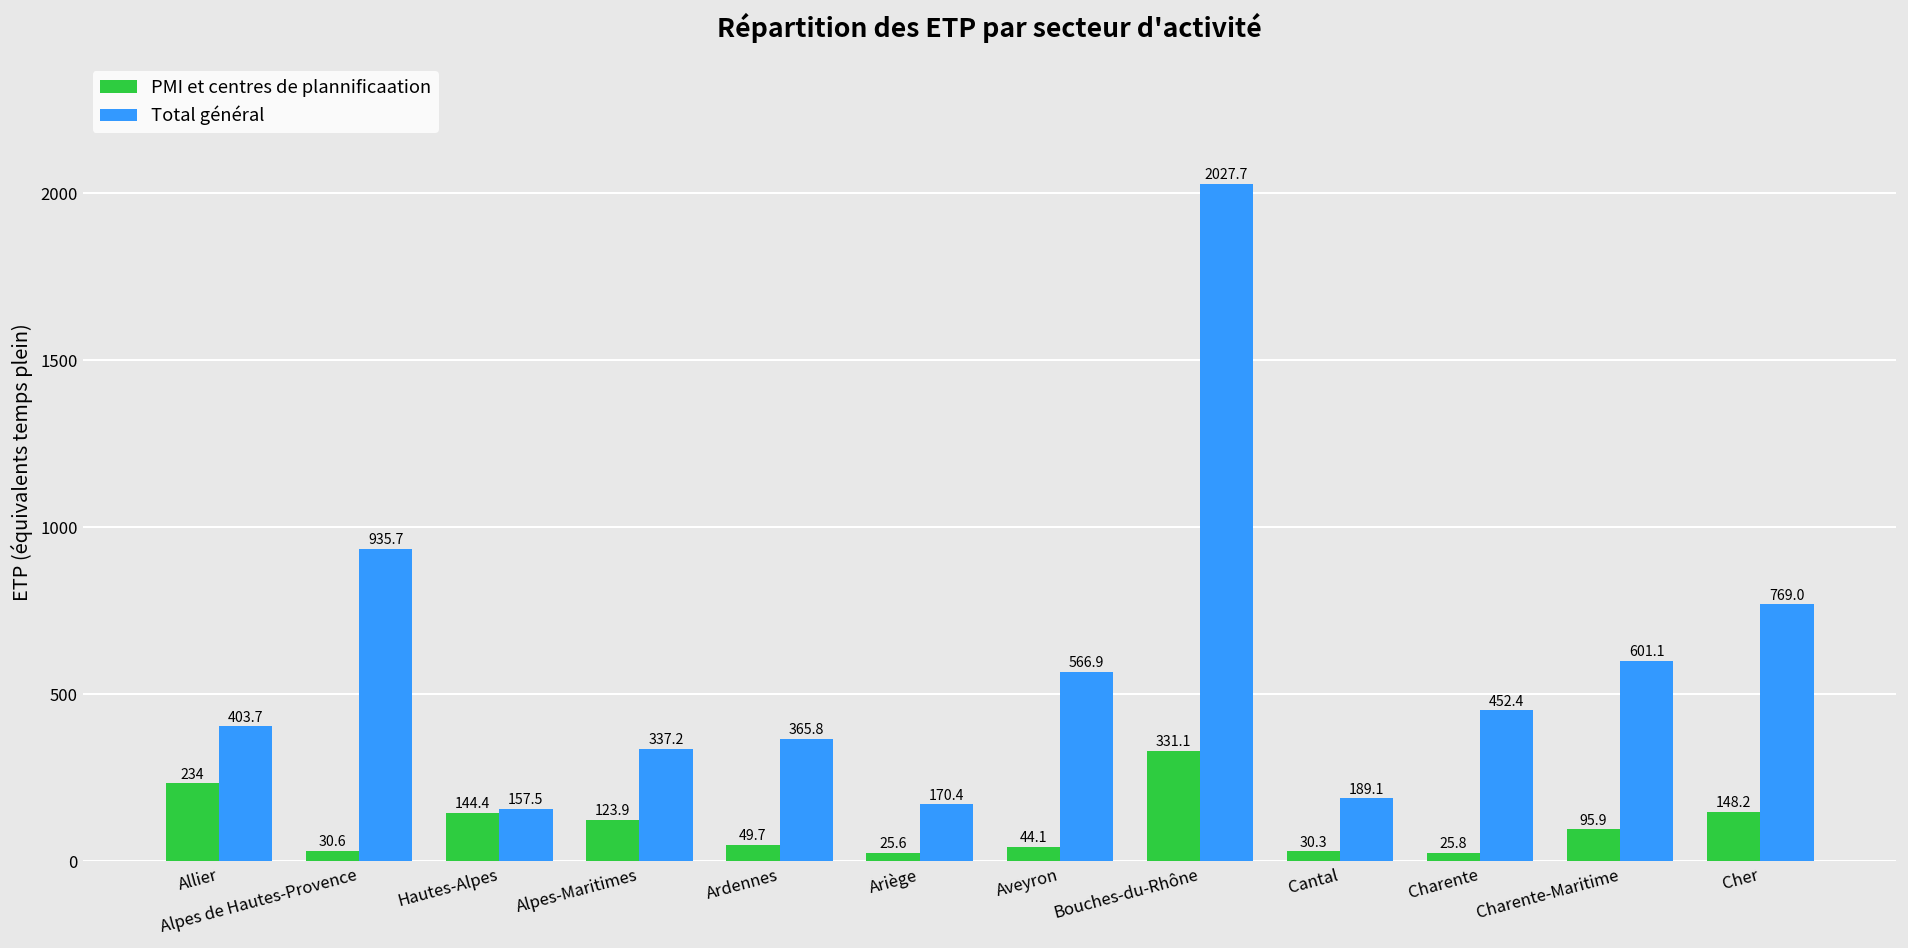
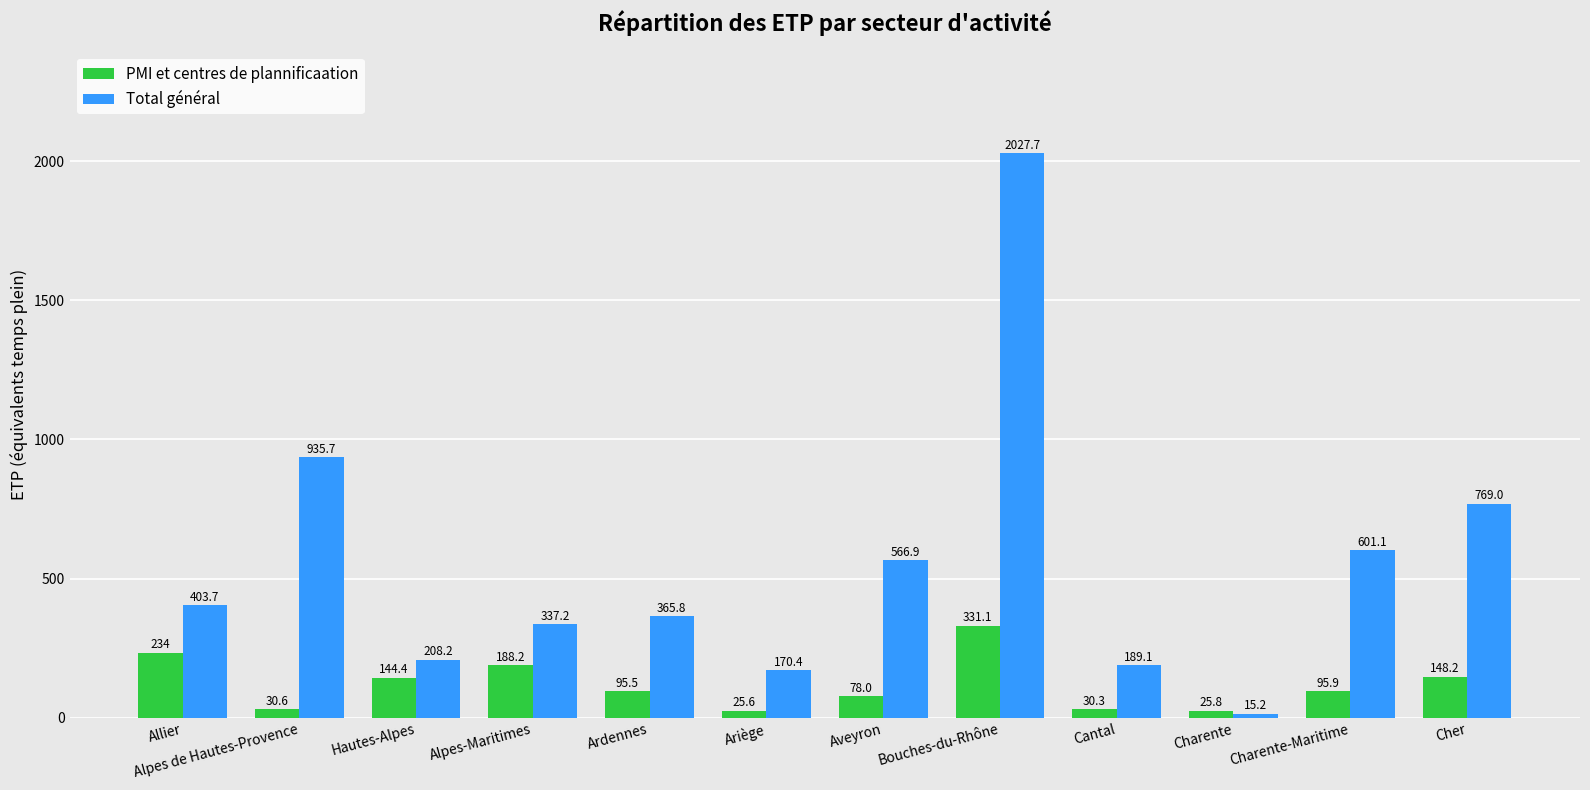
  {
    "PMI et centres de plannificaation": {
      "Allier": 234,
      "Alpes de Hautes-Provence": 30.6,
      "Hautes-Alpes": 144.4,
-     "Alpes-Maritimes": 123.9,
-     "Ardennes": 49.7,
+     "Alpes-Maritimes": 188.2,
+     "Ardennes": 95.5,
      "Ariège": 25.6,
-     "Aveyron": 44.1,
+     "Aveyron": 78.0,
      "Bouches-du-Rhône": 331.1,
      "Cantal": 30.3,
      "Charente": 25.8,
      "Charente-Maritime": 95.9,
      "Cher": 148.2
    },
    "Total général": {
      "Allier": 403.7,
      "Alpes de Hautes-Provence": 935.7,
-     "Hautes-Alpes": 157.5,
+     "Hautes-Alpes": 208.2,
      "Alpes-Maritimes": 337.2,
      "Ardennes": 365.8,
      "Ariège": 170.4,
      "Aveyron": 566.9,
      "Bouches-du-Rhône": 2027.7,
      "Cantal": 189.1,
-     "Charente": 452.4,
+     "Charente": 15.2,
      "Charente-Maritime": 601.1,
      "Cher": 769.0
    }
  }
